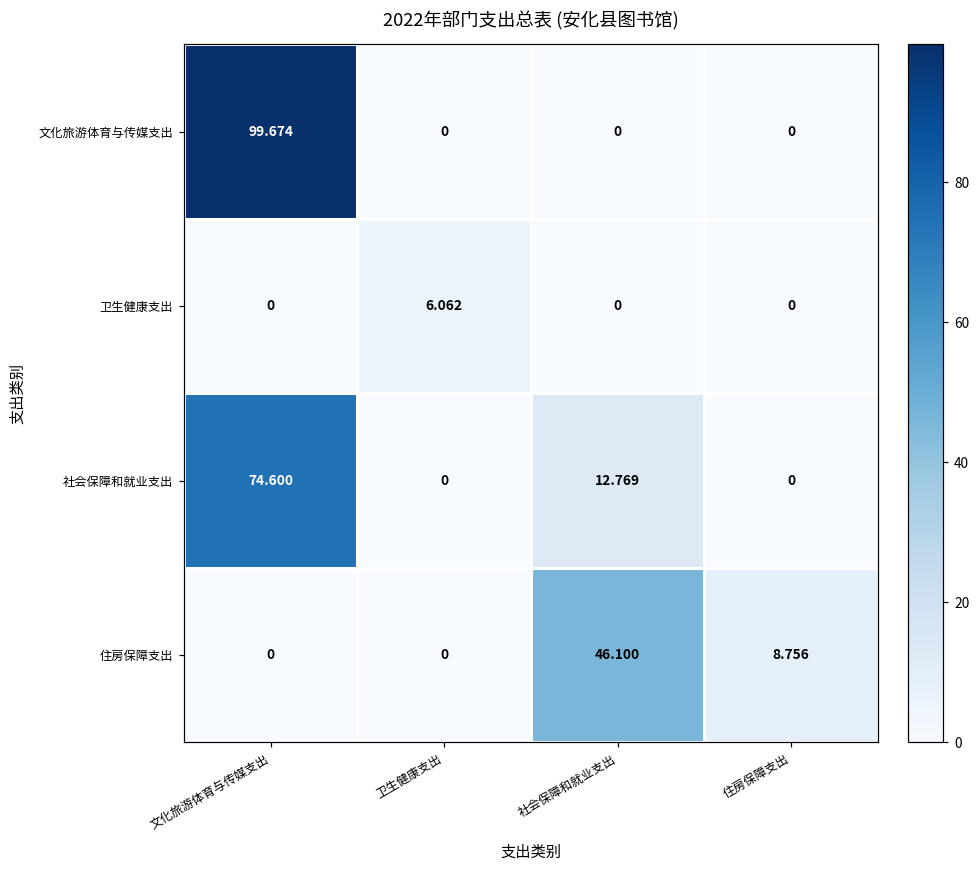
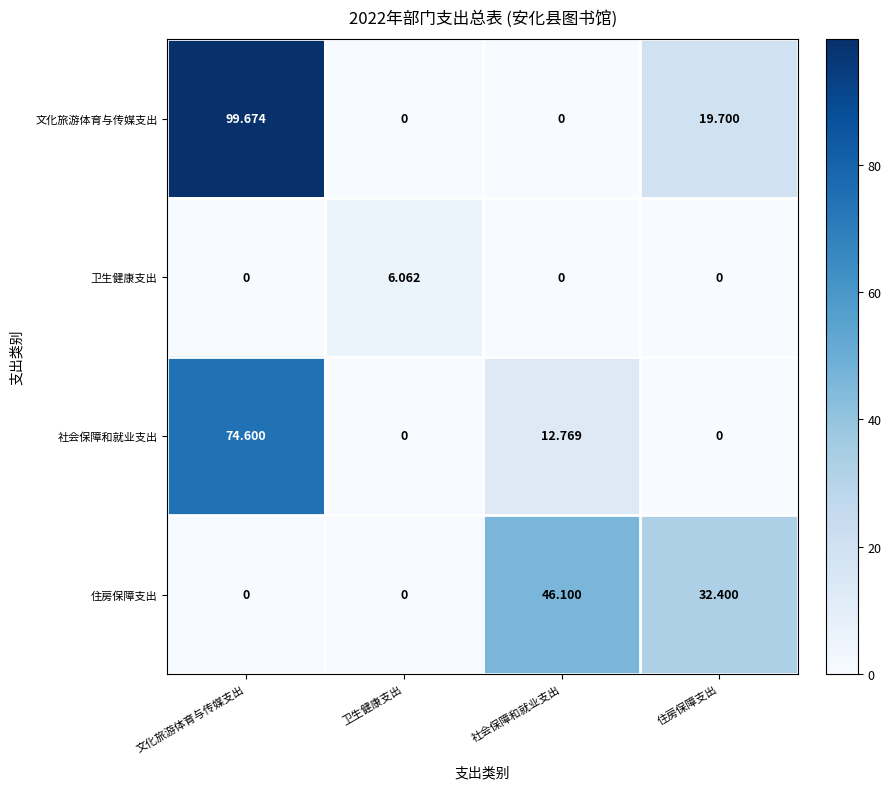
  {
    "文化旅游体育与传媒支出": {
      "文化旅游体育与传媒支出": 99.674,
      "卫生健康支出": 0,
      "社会保障和就业支出": 0,
-     "住房保障支出": 0
+     "住房保障支出": 19.700
    },
    "卫生健康支出": {
      "文化旅游体育与传媒支出": 0,
      "卫生健康支出": 6.062,
      "社会保障和就业支出": 0,
      "住房保障支出": 0
    },
    "社会保障和就业支出": {
      "文化旅游体育与传媒支出": 74.600,
      "卫生健康支出": 0,
      "社会保障和就业支出": 12.769,
      "住房保障支出": 0
    },
    "住房保障支出": {
      "文化旅游体育与传媒支出": 0,
      "卫生健康支出": 0,
      "社会保障和就业支出": 46.100,
-     "住房保障支出": 8.756
+     "住房保障支出": 32.400
    }
  }
